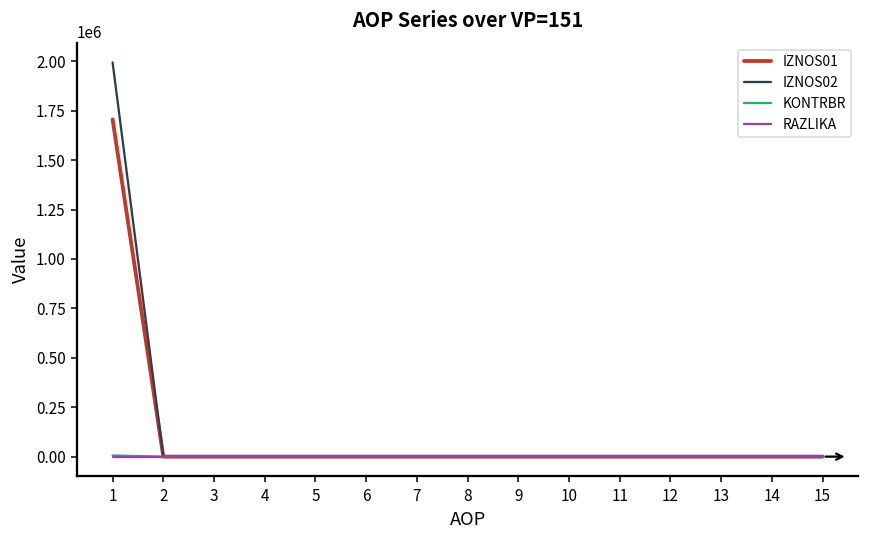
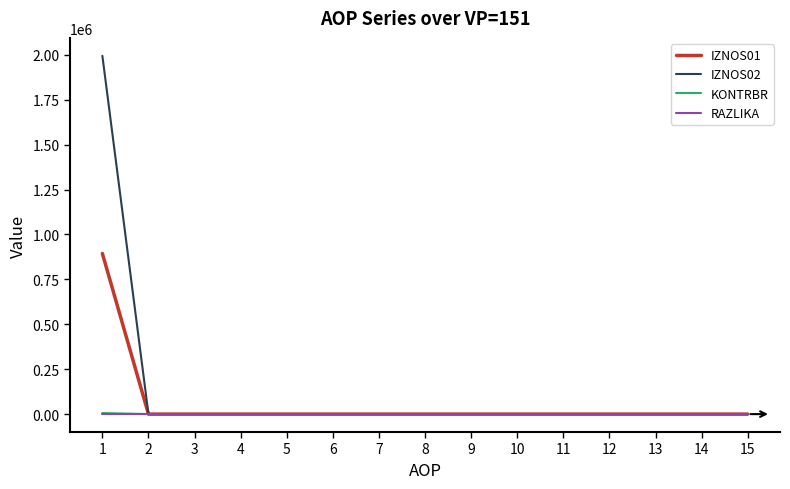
  {
    "IZNOS01": {
-     "1": 1710000
+     "1": 890000
    },
    "IZNOS02": {
      "1": 1990000
    }
  }
